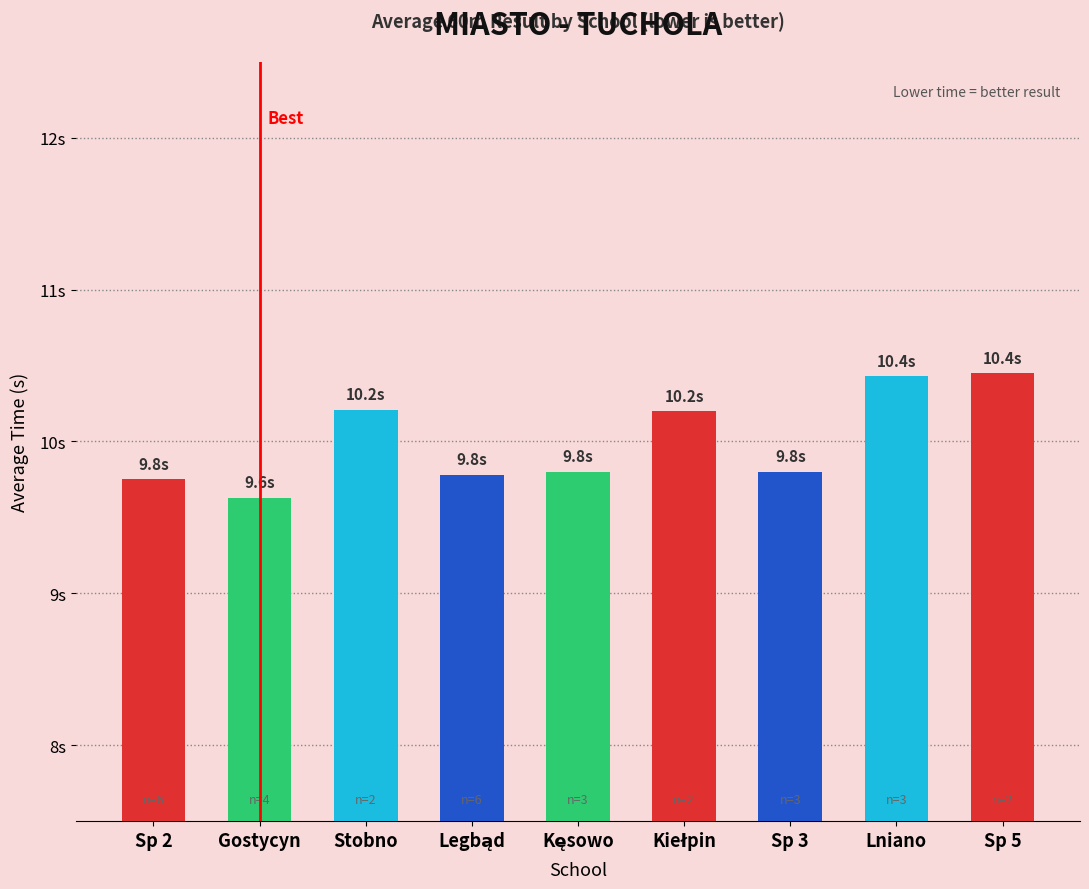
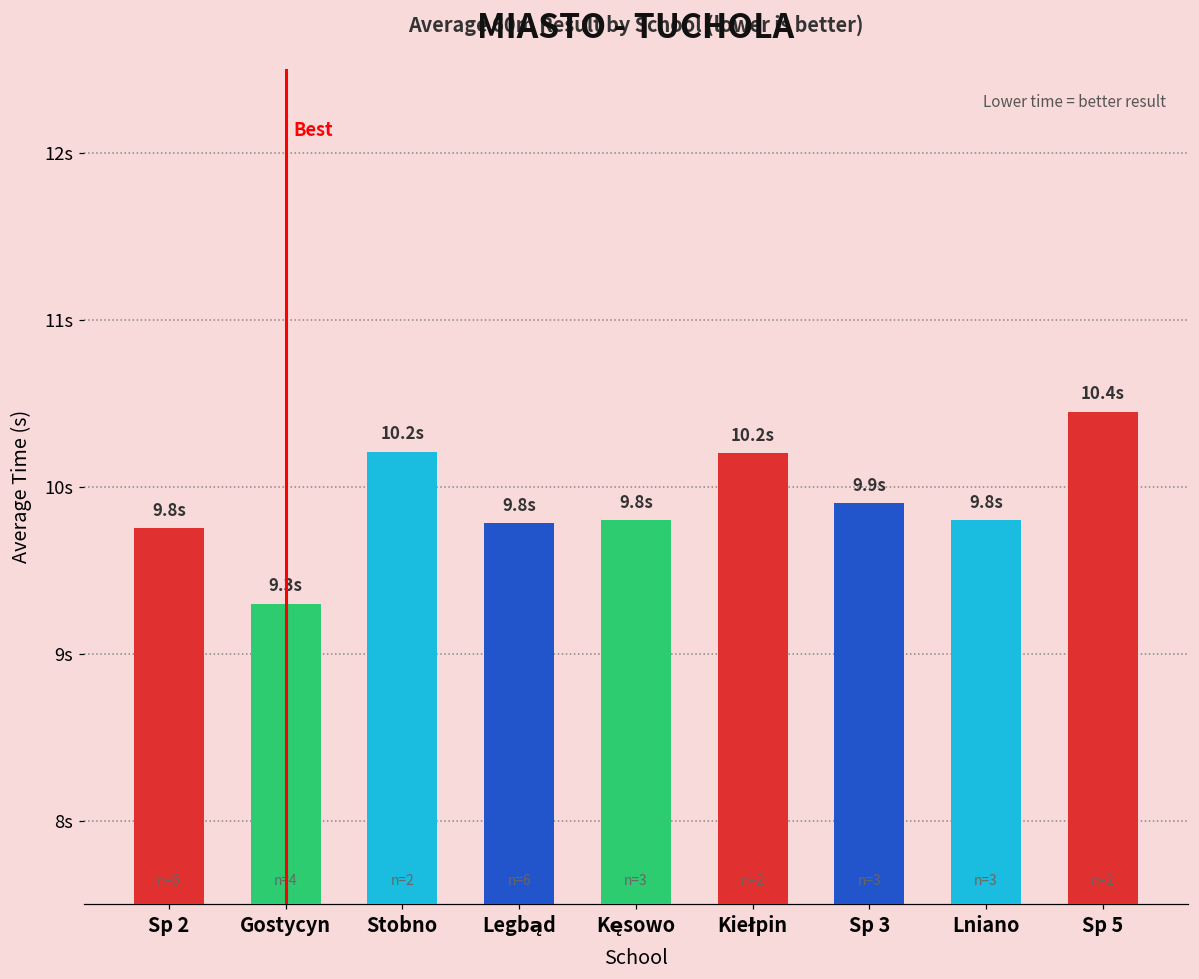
  {
    "Sp 2": "9.8s",
-   "Gostycyn": "9.6s",
+   "Gostycyn": "9.3s",
    "Stobno": "10.2s",
    "Legbąd": "9.8s",
    "Kęsowo": "9.8s",
    "Kiełpin": "10.2s",
-   "Sp 3": "9.8s",
-   "Lniano": "10.4s",
+   "Sp 3": "9.9s",
+   "Lniano": "9.8s",
    "Sp 5": "10.4s"
  }
